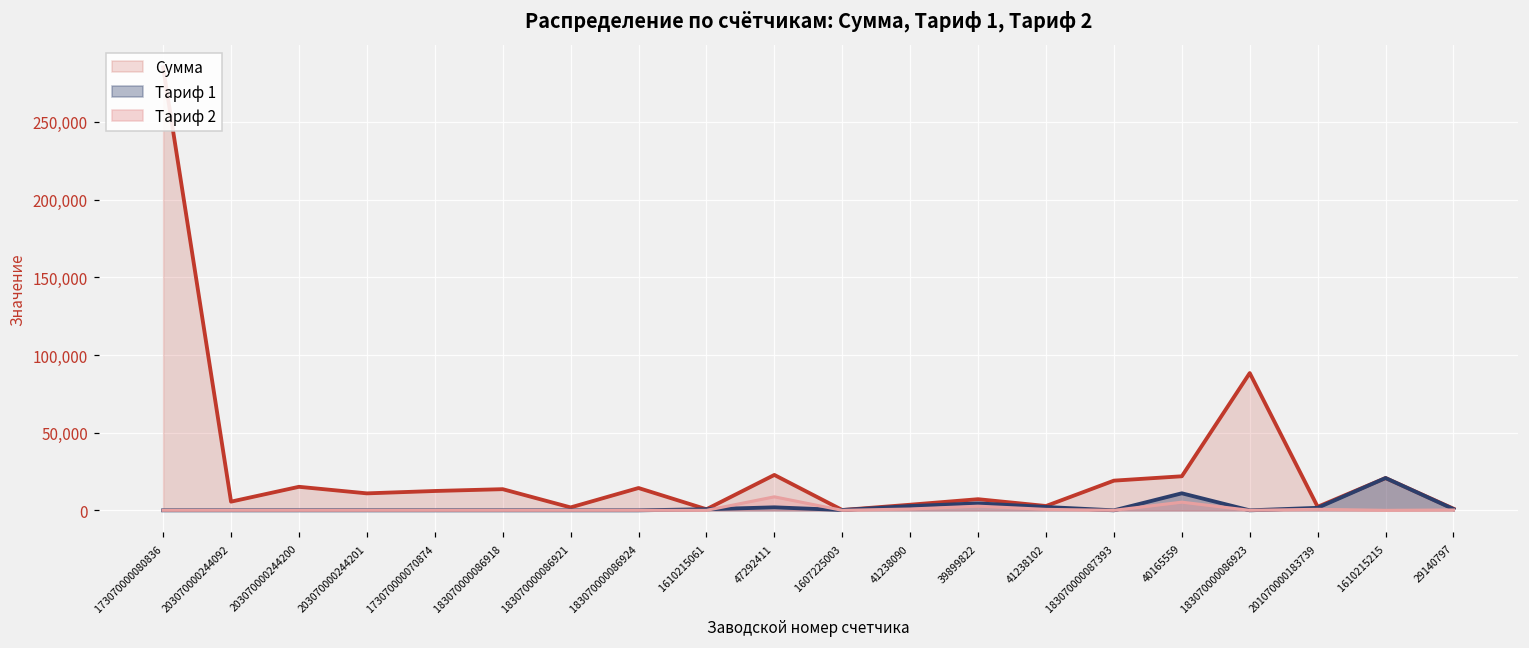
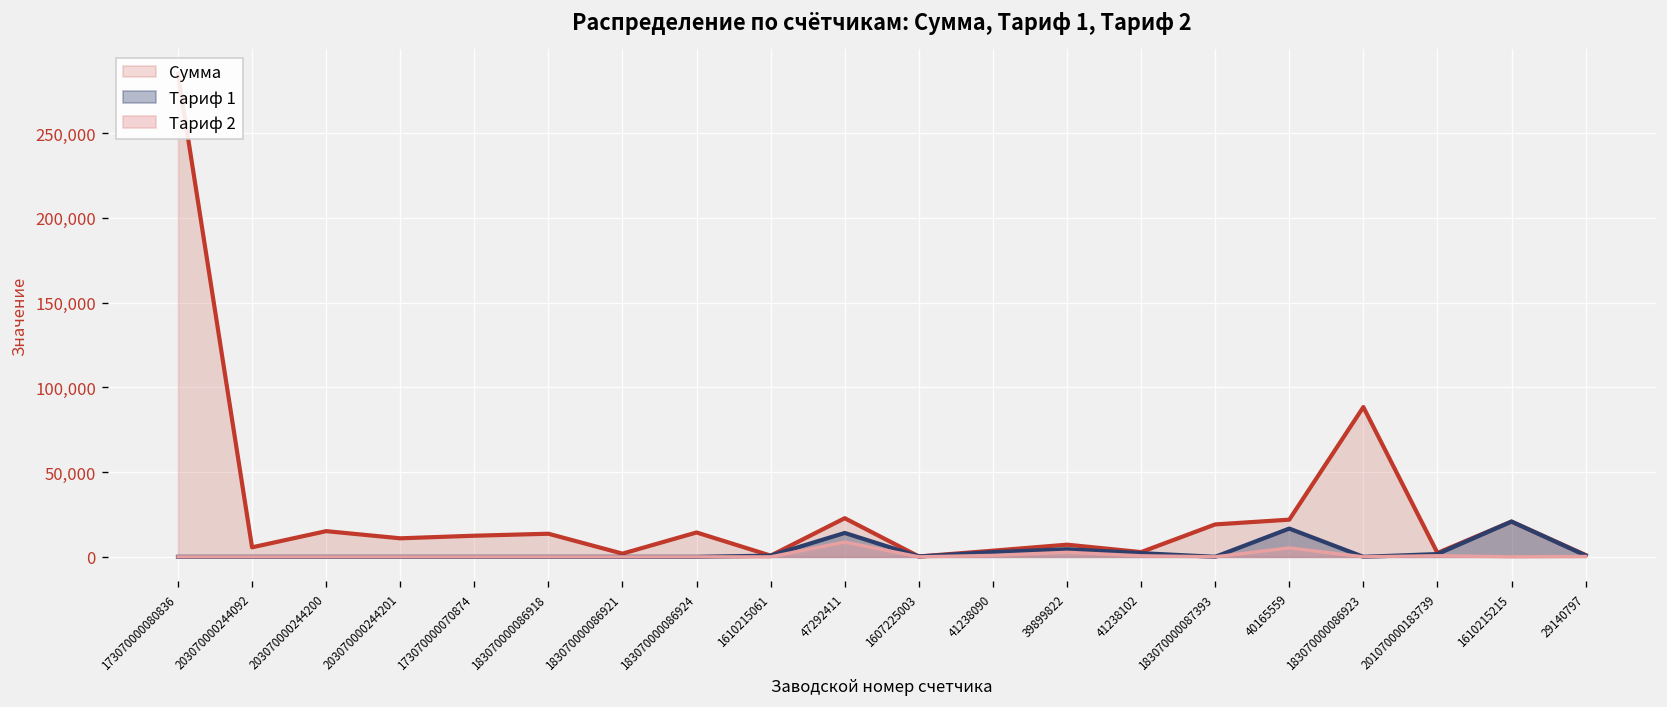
  {
    "Тариф 1": {
-     "47292411": "2,000",
+     "47292411": "14,000",
      "39899822": "4,000",
-     "40165559": "11,000"
+     "40165559": "17,000"
    }
  }
